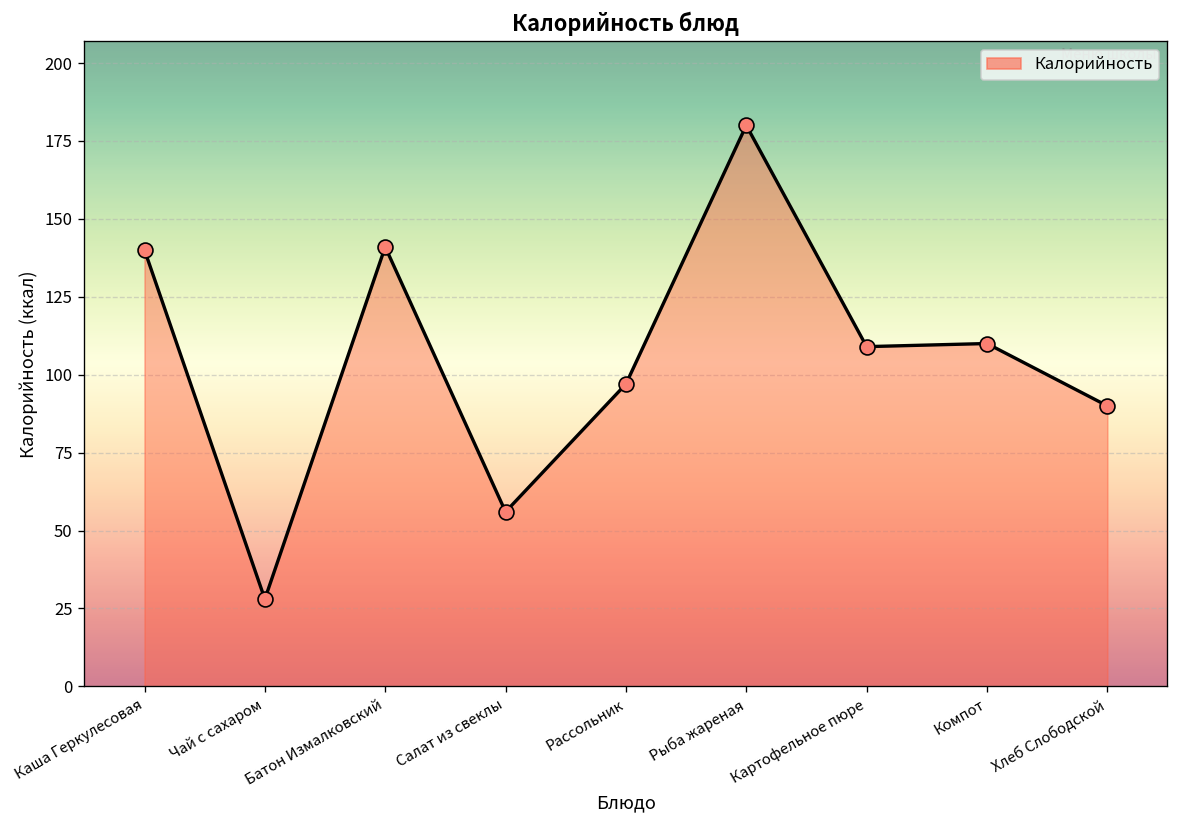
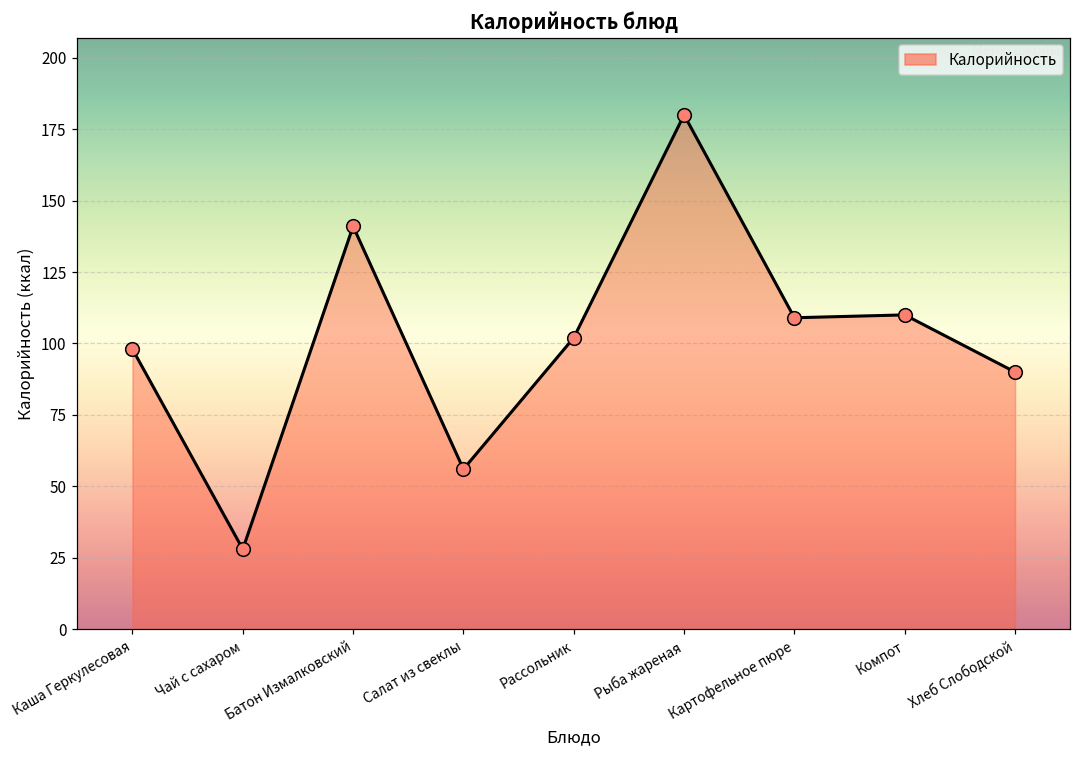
  {
-   "Каша Геркулесовая": 140,
+   "Каша Геркулесовая": 98,
    "Чай с сахаром": 28,
    "Батон Измалковский": 141,
    "Салат из свеклы": 56,
-   "Рассольник": 97,
+   "Рассольник": 102,
    "Рыба жареная": 180,
    "Картофельное пюре": 109,
    "Компот": 110,
    "Хлеб Слободской": 90
  }
